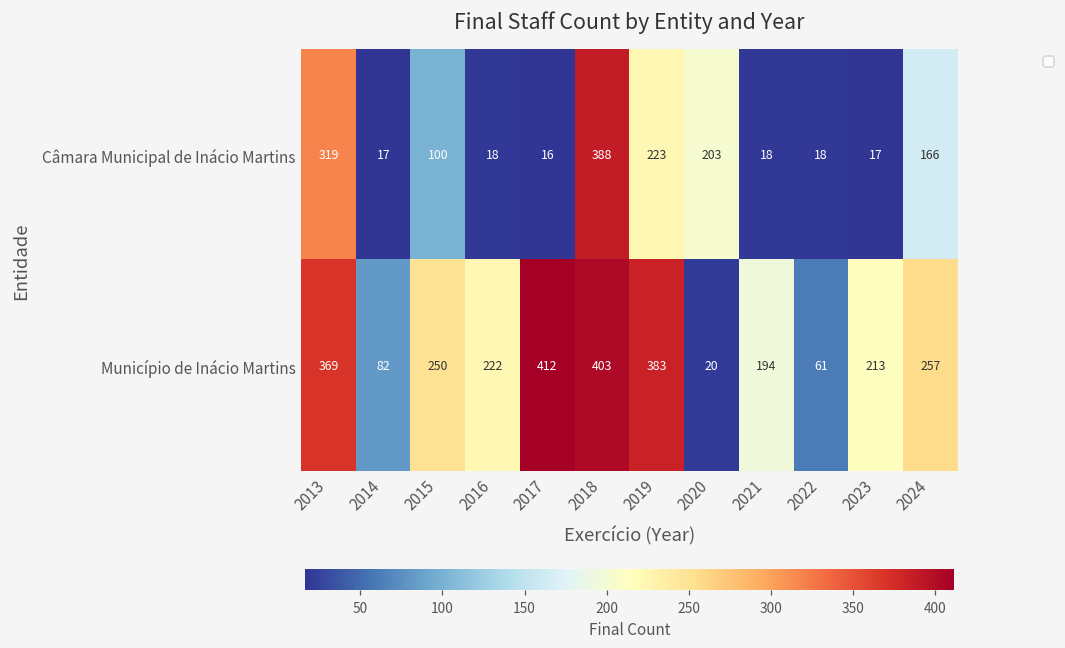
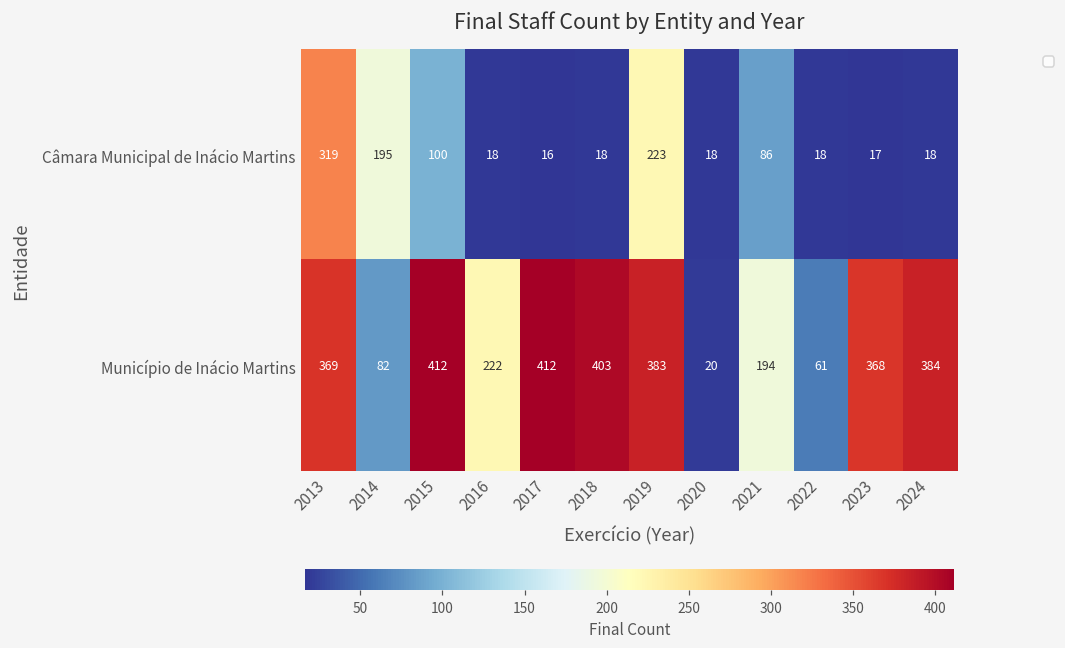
  {
    "Câmara Municipal de Inácio Martins": {
      "2013": 319,
-     "2014": 17,
+     "2014": 195,
      "2015": 100,
      "2016": 18,
      "2017": 16,
-     "2018": 388,
+     "2018": 18,
      "2019": 223,
-     "2020": 203,
-     "2021": 18,
+     "2020": 18,
+     "2021": 86,
      "2022": 18,
      "2023": 17,
-     "2024": 166
+     "2024": 18
    },
    "Município de Inácio Martins": {
      "2013": 369,
      "2014": 82,
-     "2015": 250,
+     "2015": 412,
      "2016": 222,
      "2017": 412,
      "2018": 403,
      "2019": 383,
      "2020": 20,
      "2021": 194,
      "2022": 61,
-     "2023": 213,
-     "2024": 257
+     "2023": 368,
+     "2024": 384
    }
  }
